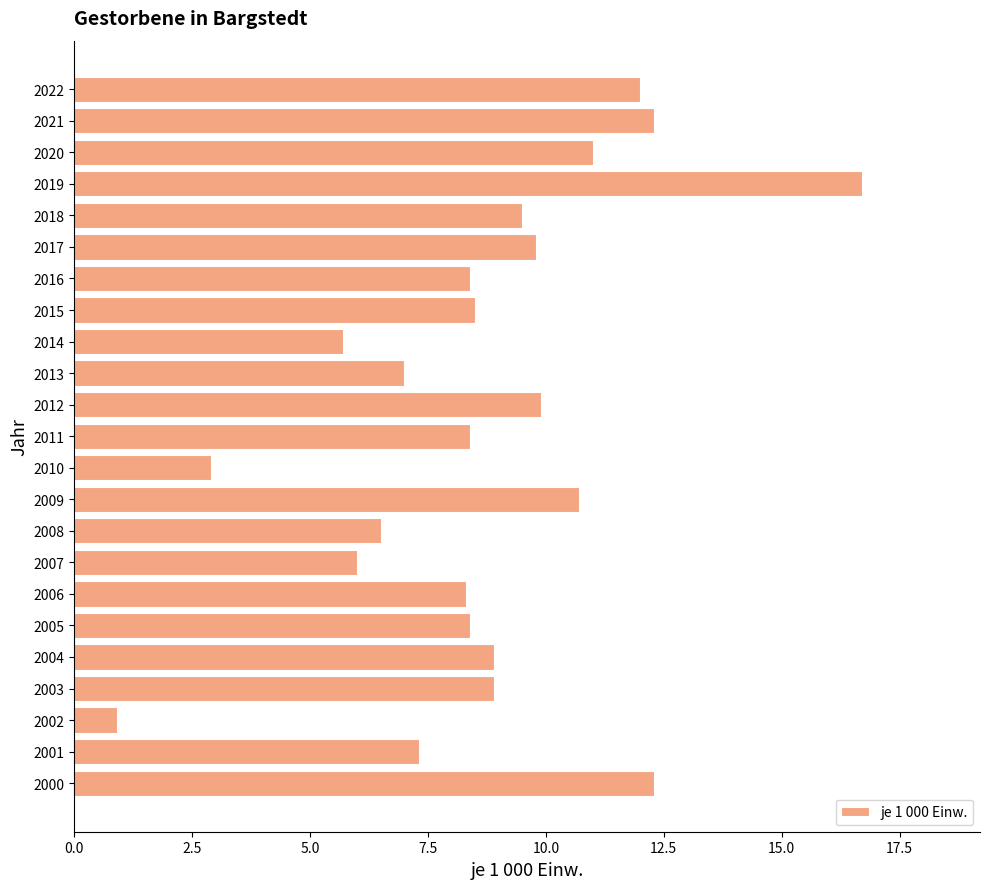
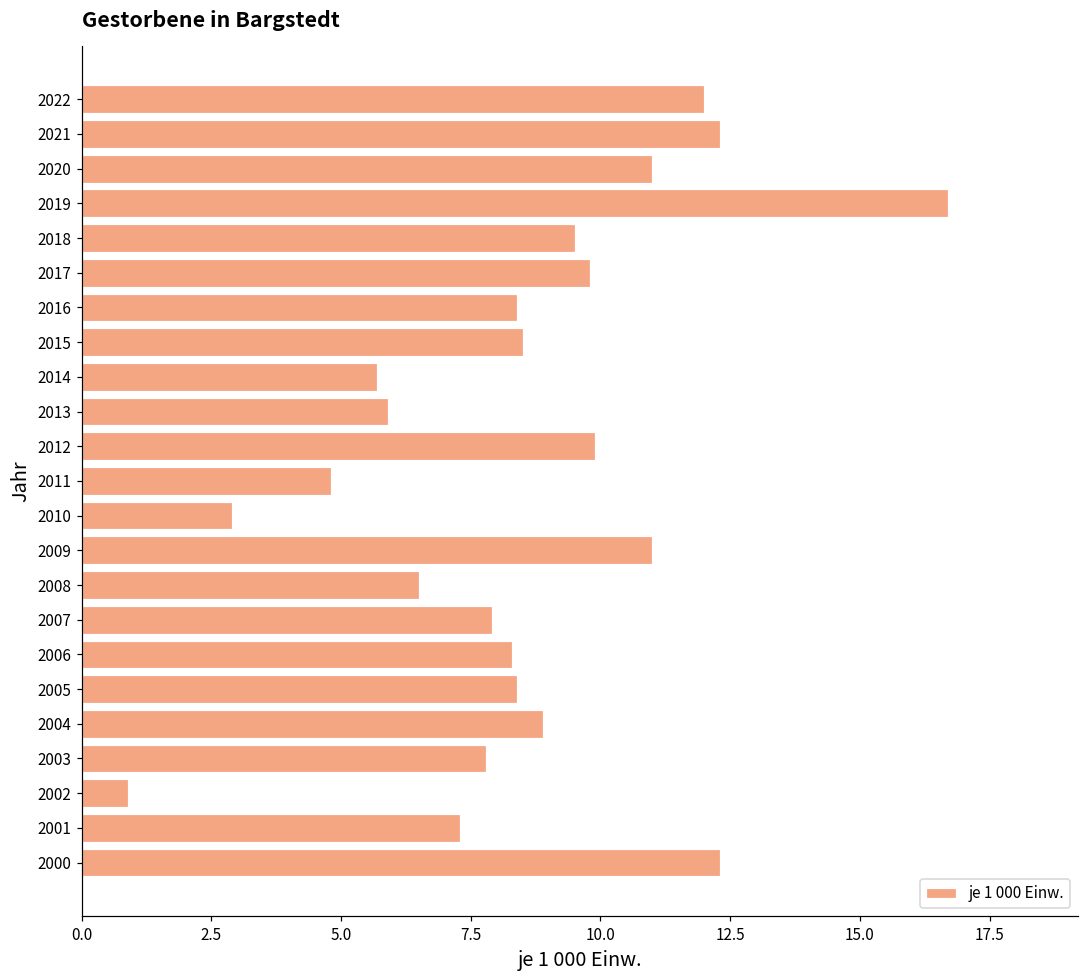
  {
    "2022": 12.0,
    "2021": 12.3,
    "2020": 11.0,
    "2019": 16.7,
    "2018": 9.5,
    "2017": 9.8,
    "2016": 8.4,
    "2015": 8.5,
    "2014": 5.7,
-   "2013": 7.0,
+   "2013": 5.9,
    "2012": 9.9,
-   "2011": 8.4,
+   "2011": 4.8,
    "2010": 2.9,
-   "2009": 10.7,
+   "2009": 11.0,
    "2008": 6.5,
-   "2007": 6.0,
+   "2007": 7.9,
    "2006": 8.3,
    "2005": 8.4,
    "2004": 8.9,
-   "2003": 8.9,
+   "2003": 7.8,
    "2002": 0.9,
    "2001": 7.3,
    "2000": 12.3
  }
